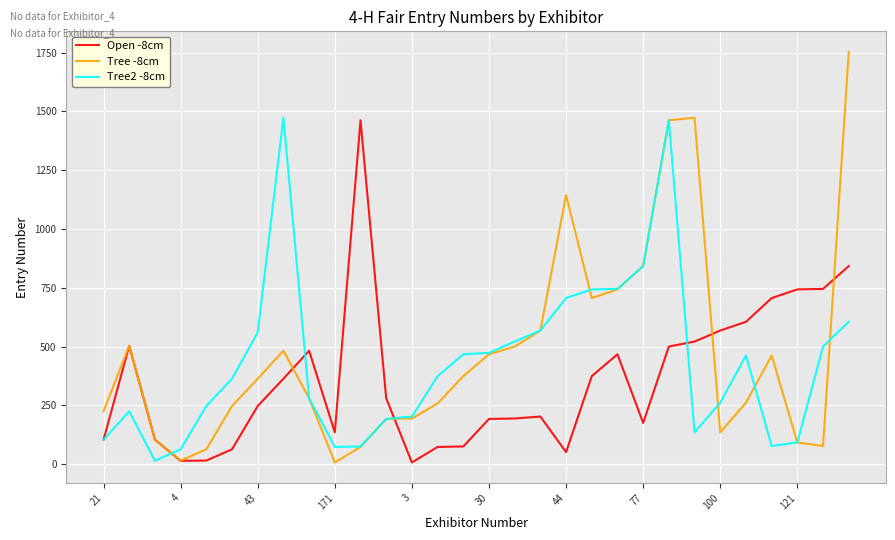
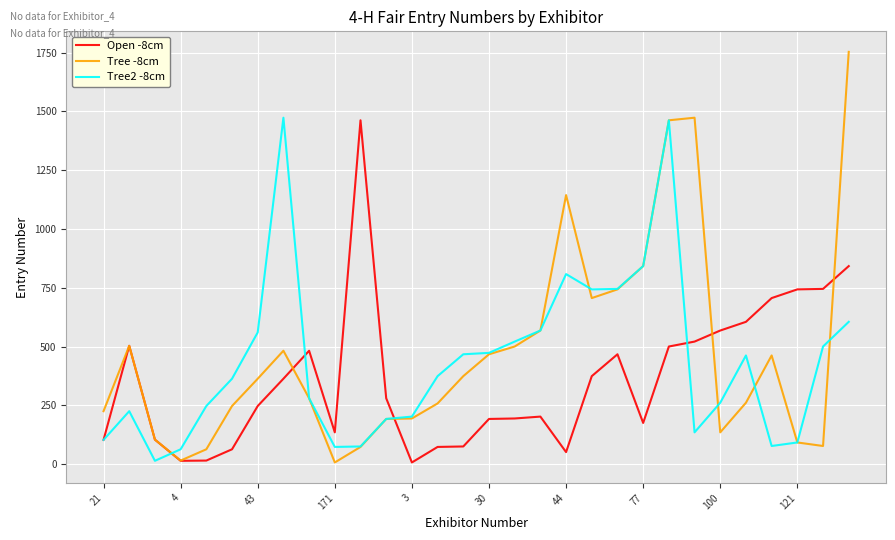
  {
    "Open -8cm": {
      "43": 250,
      "171": 140,
      "3": 10,
      "30": 190,
      "44": 50,
      "77": 180,
      "100": 570,
      "121": 740
    },
    "Tree -8cm": {
      "21": 230,
      "43": 360,
      "171": 10,
      "44": 1140,
      "100": 140
    },
    "Tree2 -8cm": {
      "43": 560,
      "171": 70,
-     "44": 710,
+     "44": 810,
      "100": 260
    }
  }
